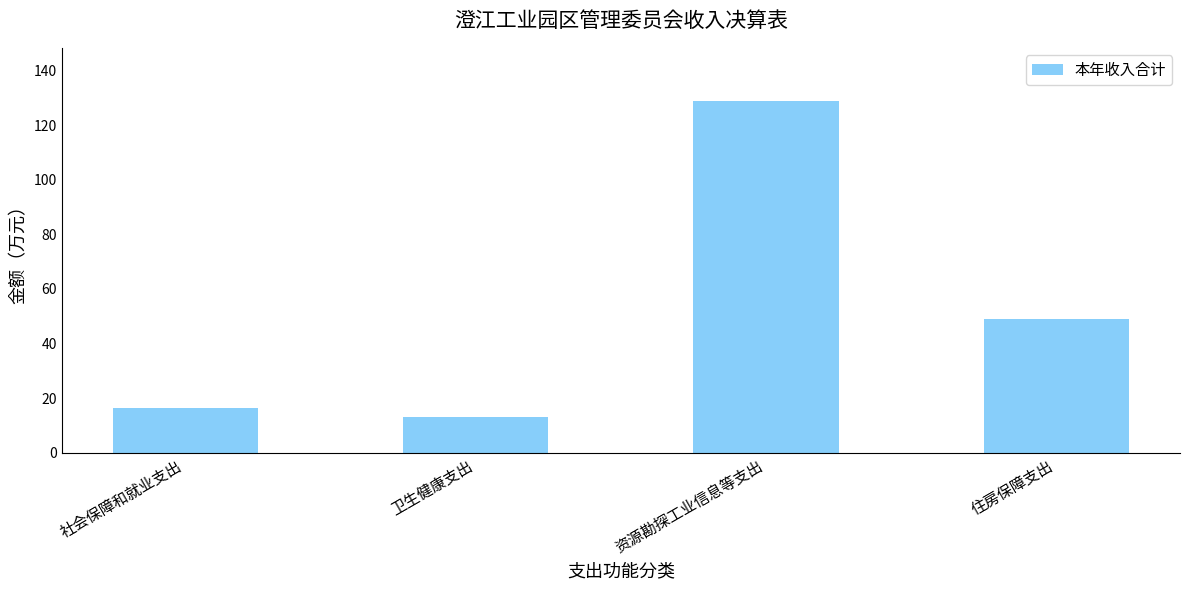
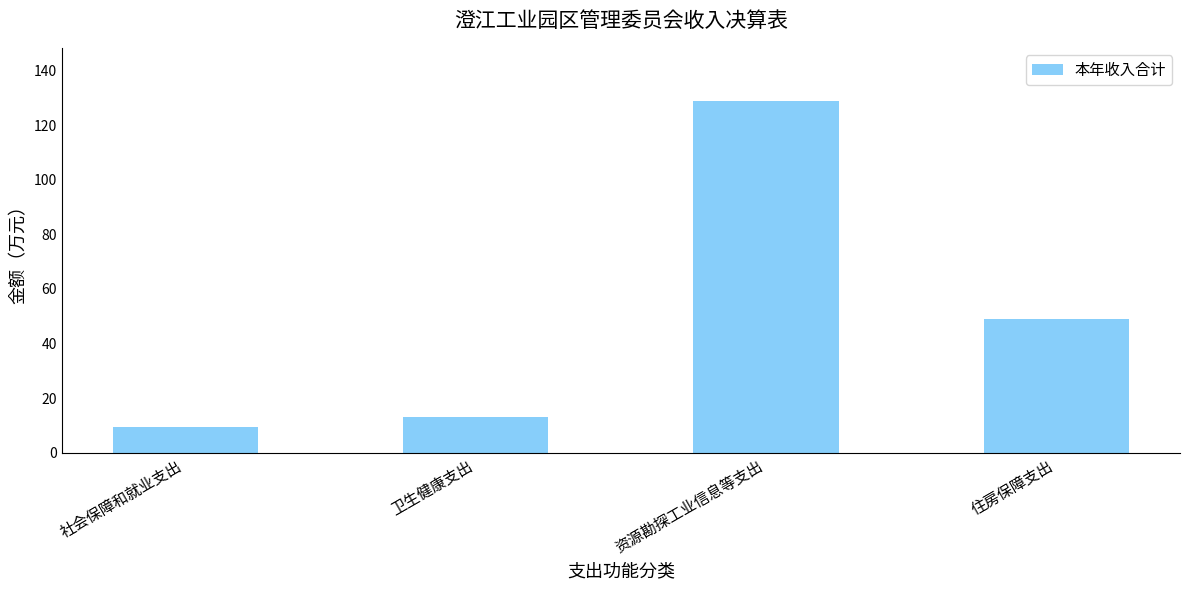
  {
-   "社会保障和就业支出": 17,
+   "社会保障和就业支出": 10,
    "卫生健康支出": 13,
    "资源勘探工业信息等支出": 129,
    "住房保障支出": 49
  }
